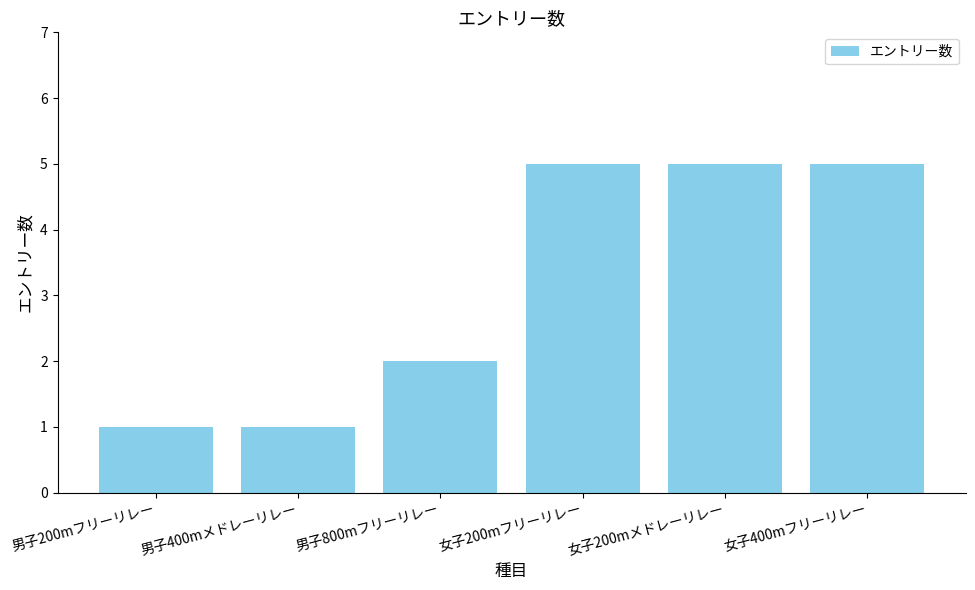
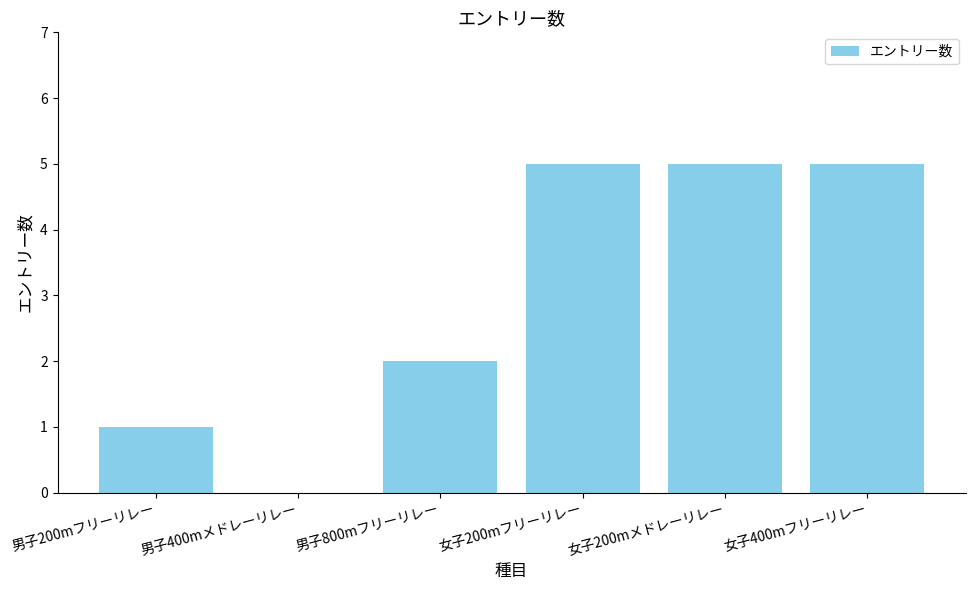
  {
    "男子200mフリーリレー": 1,
-   "男子400mメドレーリレー": 1,
+   "男子400mメドレーリレー": 0,
    "男子800mフリーリレー": 2,
    "女子200mフリーリレー": 5,
    "女子200mメドレーリレー": 5,
    "女子400mフリーリレー": 5
  }
